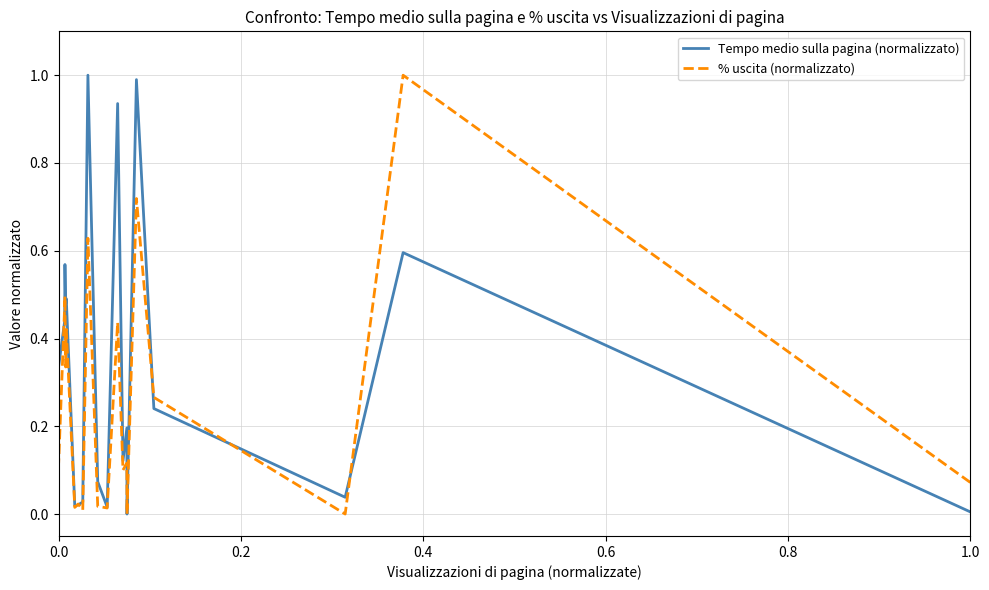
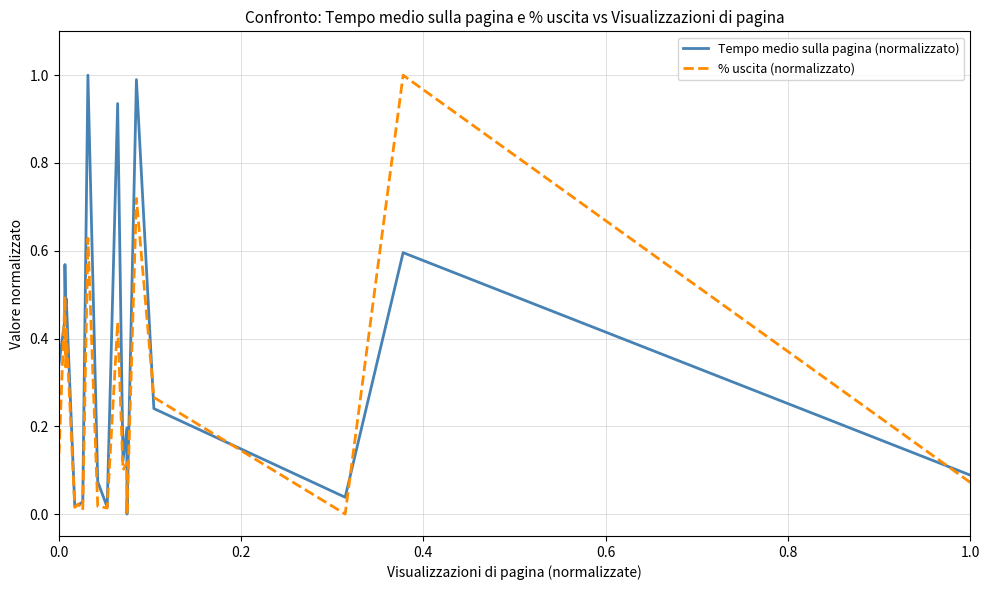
  {
    "Tempo medio sulla pagina (normalizzato)": {
      "0.0": 0.34,
-     "1.0": 0.00
+     "1.0": 0.09
    },
    "% uscita (normalizzato)": {
      "0.0": 0.12,
      "1.0": 0.07
    }
  }
